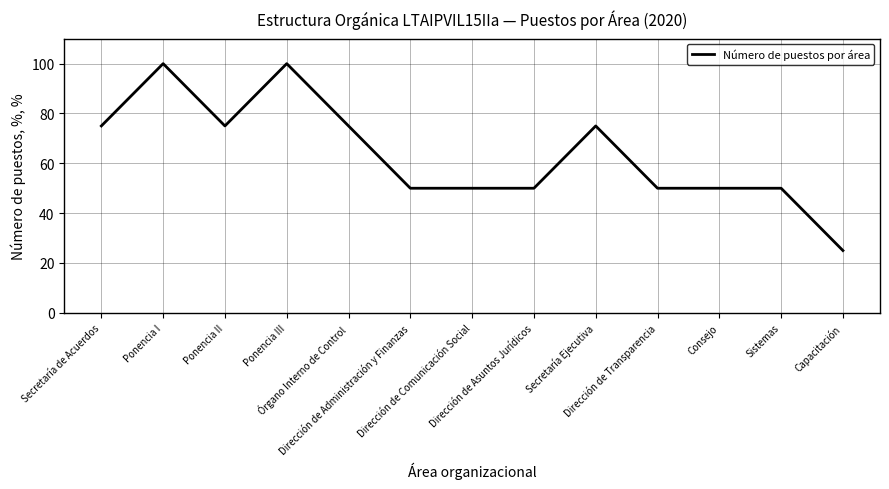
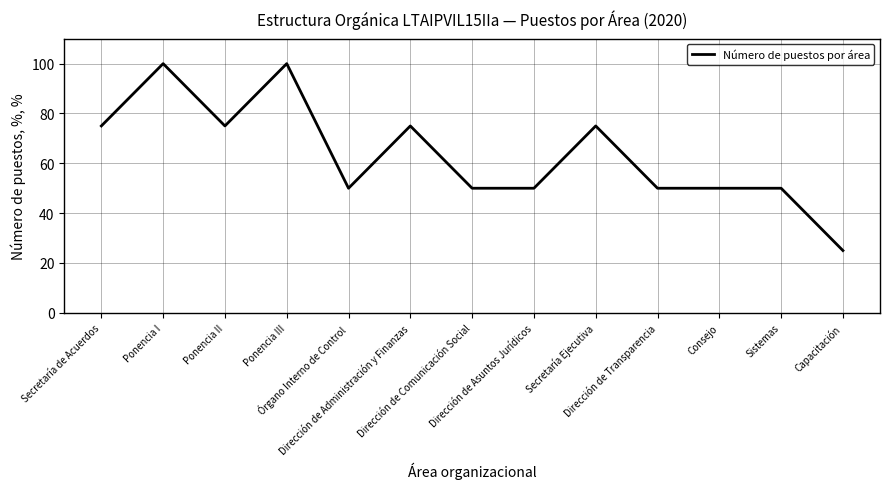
  {
    "Secretaría de Acuerdos": 75,
    "Ponencia I": 100,
    "Ponencia II": 75,
    "Ponencia III": 100,
-   "Órgano Interno de Control": 75,
-   "Dirección de Administración y Finanzas": 50,
+   "Órgano Interno de Control": 50,
+   "Dirección de Administración y Finanzas": 75,
    "Dirección de Comunicación Social": 50,
    "Dirección de Asuntos Jurídicos": 50,
    "Secretaría Ejecutiva": 75,
    "Dirección de Transparencia": 50,
    "Consejo": 50,
    "Sistemas": 50,
    "Capacitación": 25
  }
